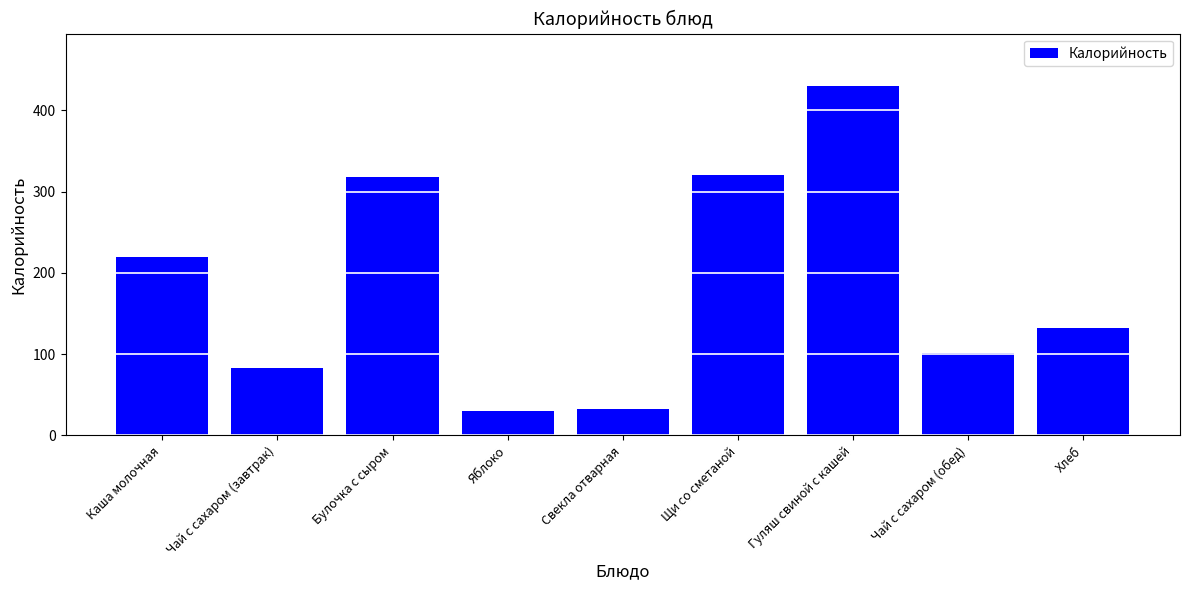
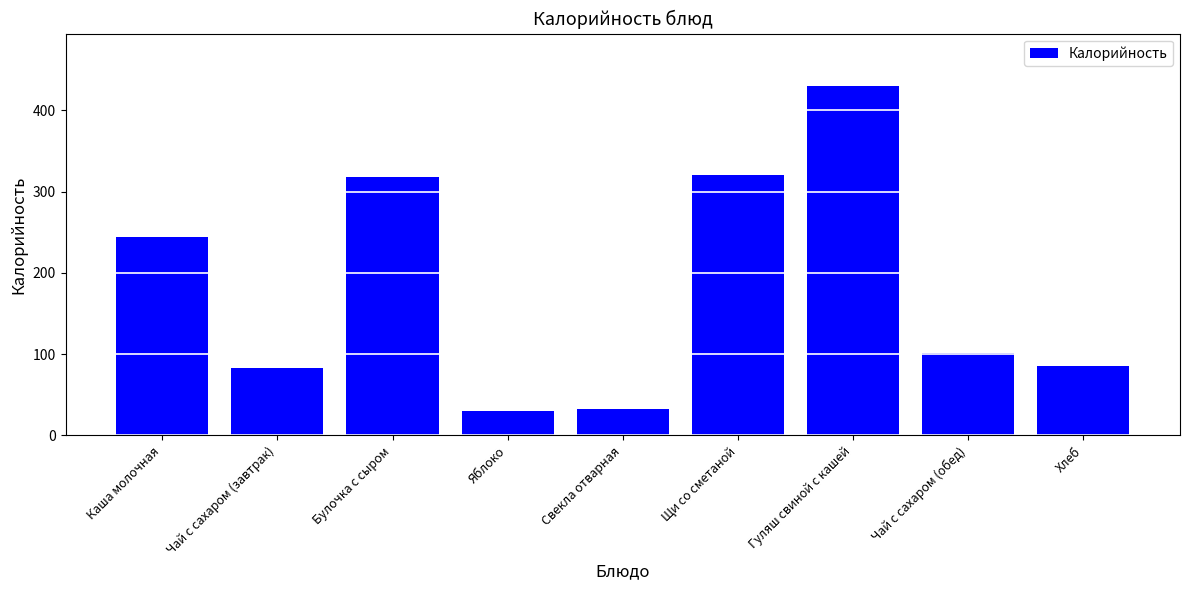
  {
-   "Каша молочная": 220,
+   "Каша молочная": 240,
    "Чай с сахаром (завтрак)": 80,
    "Булочка с сыром": 320,
    "Яблоко": 30,
    "Свекла отварная": 30,
    "Щи со сметаной": 320,
    "Гуляш свиной с кашей": 430,
    "Чай с сахаром (обед)": 100,
-   "Хлеб": 130
+   "Хлеб": 90
  }
